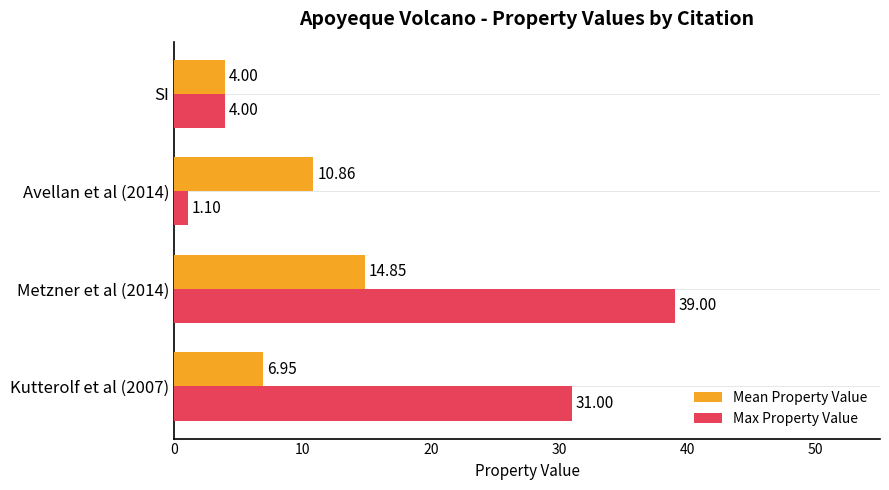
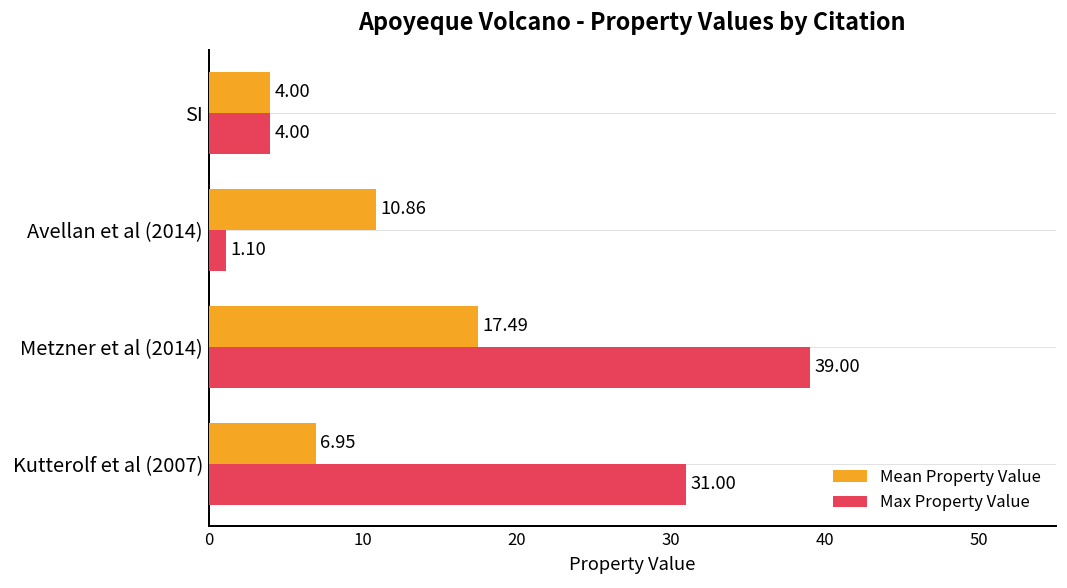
  {
    "Mean Property Value": {
      "SI": 4.00,
      "Avellan et al (2014)": 10.86,
-     "Metzner et al (2014)": 14.85,
+     "Metzner et al (2014)": 17.49,
      "Kutterolf et al (2007)": 6.95
    },
    "Max Property Value": {
      "SI": 4.00,
      "Avellan et al (2014)": 1.10,
      "Metzner et al (2014)": 39.00,
      "Kutterolf et al (2007)": 31.00
    }
  }
